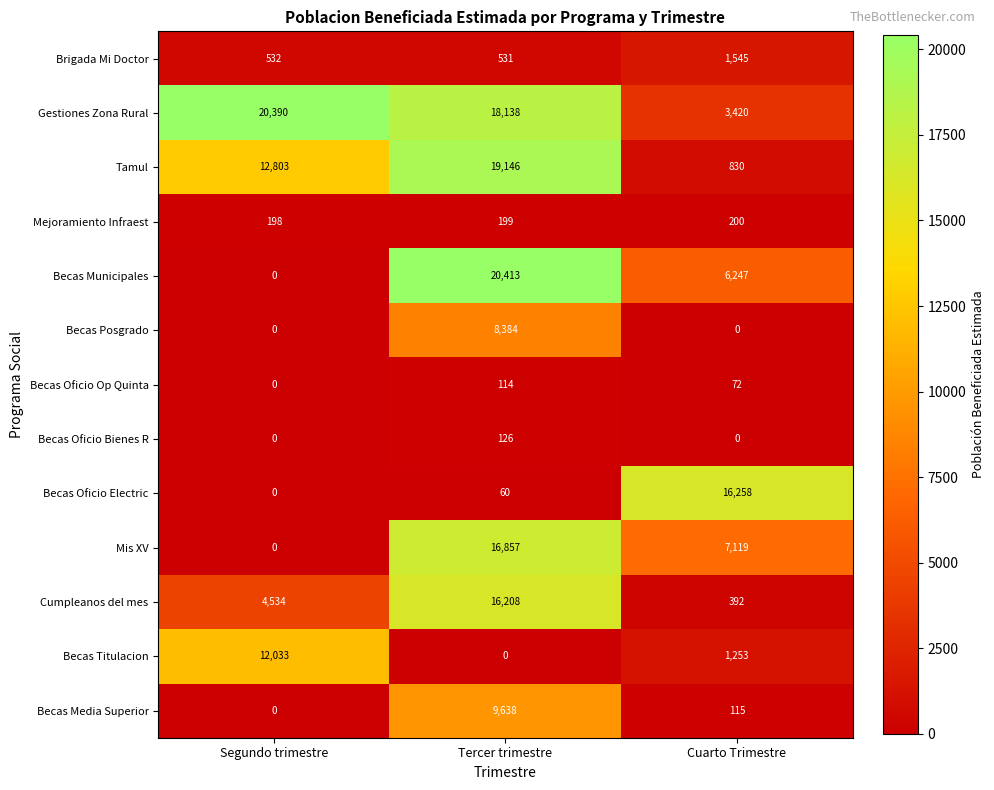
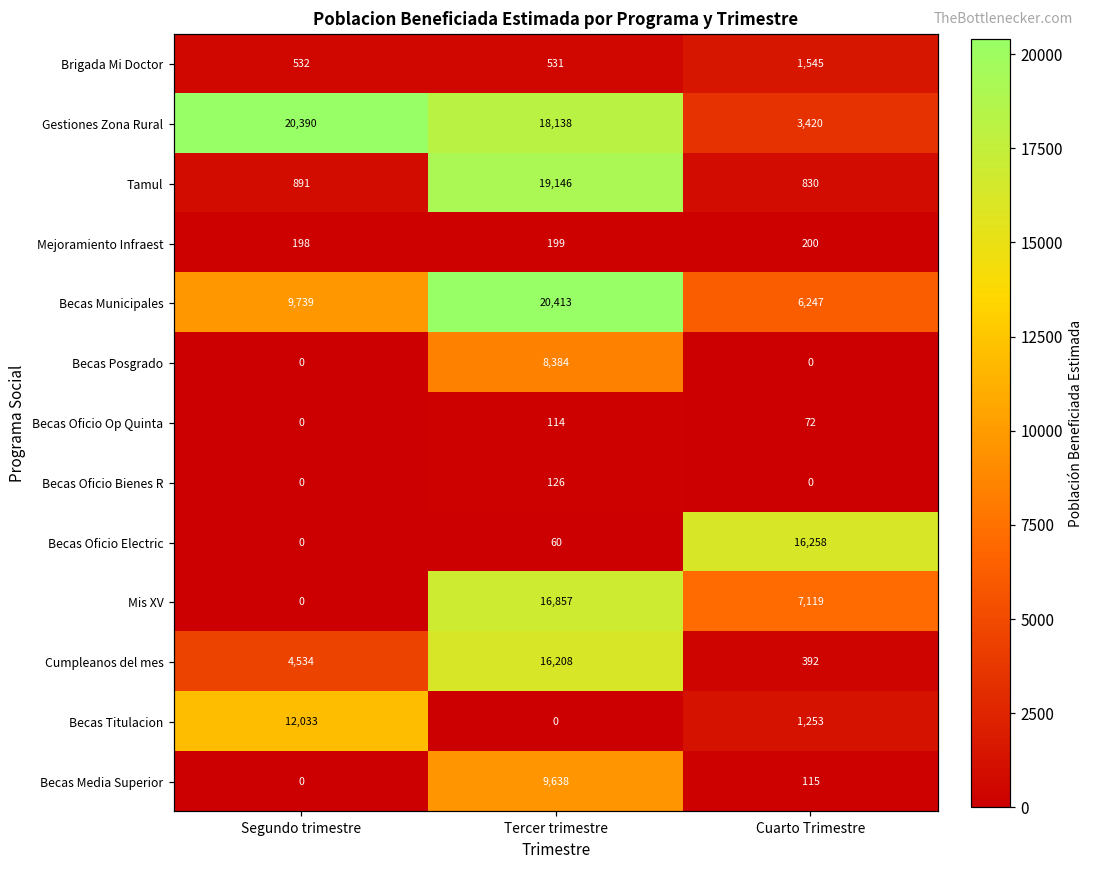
  {
    "Brigada Mi Doctor": {
      "Segundo trimestre": "532",
      "Tercer trimestre": "531",
      "Cuarto Trimestre": "1,545"
    },
    "Gestiones Zona Rural": {
      "Segundo trimestre": "20,390",
      "Tercer trimestre": "18,138",
      "Cuarto Trimestre": "3,420"
    },
    "Tamul": {
-     "Segundo trimestre": "12,803",
+     "Segundo trimestre": "891",
      "Tercer trimestre": "19,146",
      "Cuarto Trimestre": "830"
    },
    "Mejoramiento Infraest": {
      "Segundo trimestre": "198",
      "Tercer trimestre": "199",
      "Cuarto Trimestre": "200"
    },
    "Becas Municipales": {
-     "Segundo trimestre": "0",
+     "Segundo trimestre": "9,739",
      "Tercer trimestre": "20,413",
      "Cuarto Trimestre": "6,247"
    },
    "Becas Posgrado": {
      "Segundo trimestre": "0",
      "Tercer trimestre": "8,384",
      "Cuarto Trimestre": "0"
    },
    "Becas Oficio Op Quinta": {
      "Segundo trimestre": "0",
      "Tercer trimestre": "114",
      "Cuarto Trimestre": "72"
    },
    "Becas Oficio Bienes R": {
      "Segundo trimestre": "0",
      "Tercer trimestre": "126",
      "Cuarto Trimestre": "0"
    },
    "Becas Oficio Electric": {
      "Segundo trimestre": "0",
      "Tercer trimestre": "60",
      "Cuarto Trimestre": "16,258"
    },
    "Mis XV": {
      "Segundo trimestre": "0",
      "Tercer trimestre": "16,857",
      "Cuarto Trimestre": "7,119"
    },
    "Cumpleanos del mes": {
      "Segundo trimestre": "4,534",
      "Tercer trimestre": "16,208",
      "Cuarto Trimestre": "392"
    },
    "Becas Titulacion": {
      "Segundo trimestre": "12,033",
      "Tercer trimestre": "0",
      "Cuarto Trimestre": "1,253"
    },
    "Becas Media Superior": {
      "Segundo trimestre": "0",
      "Tercer trimestre": "9,638",
      "Cuarto Trimestre": "115"
    }
  }
